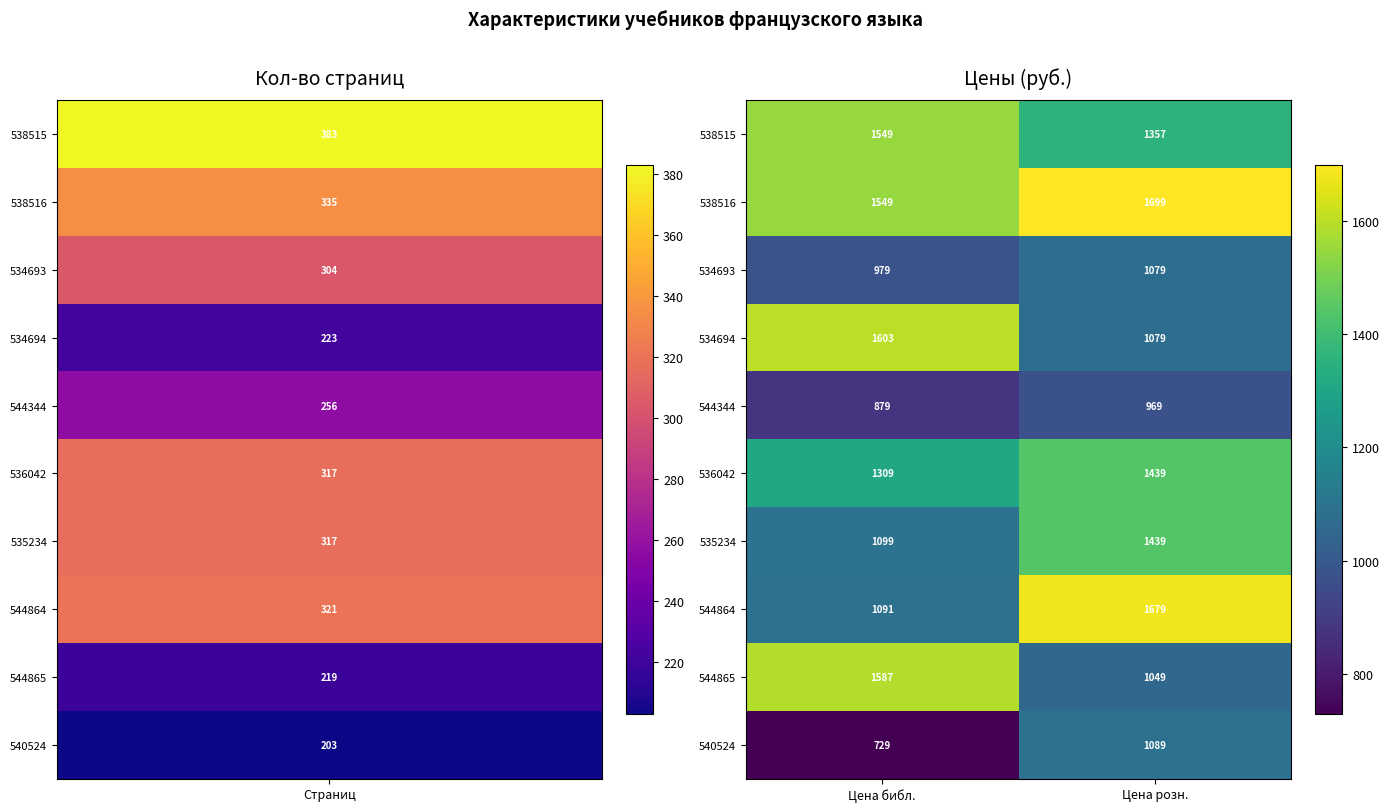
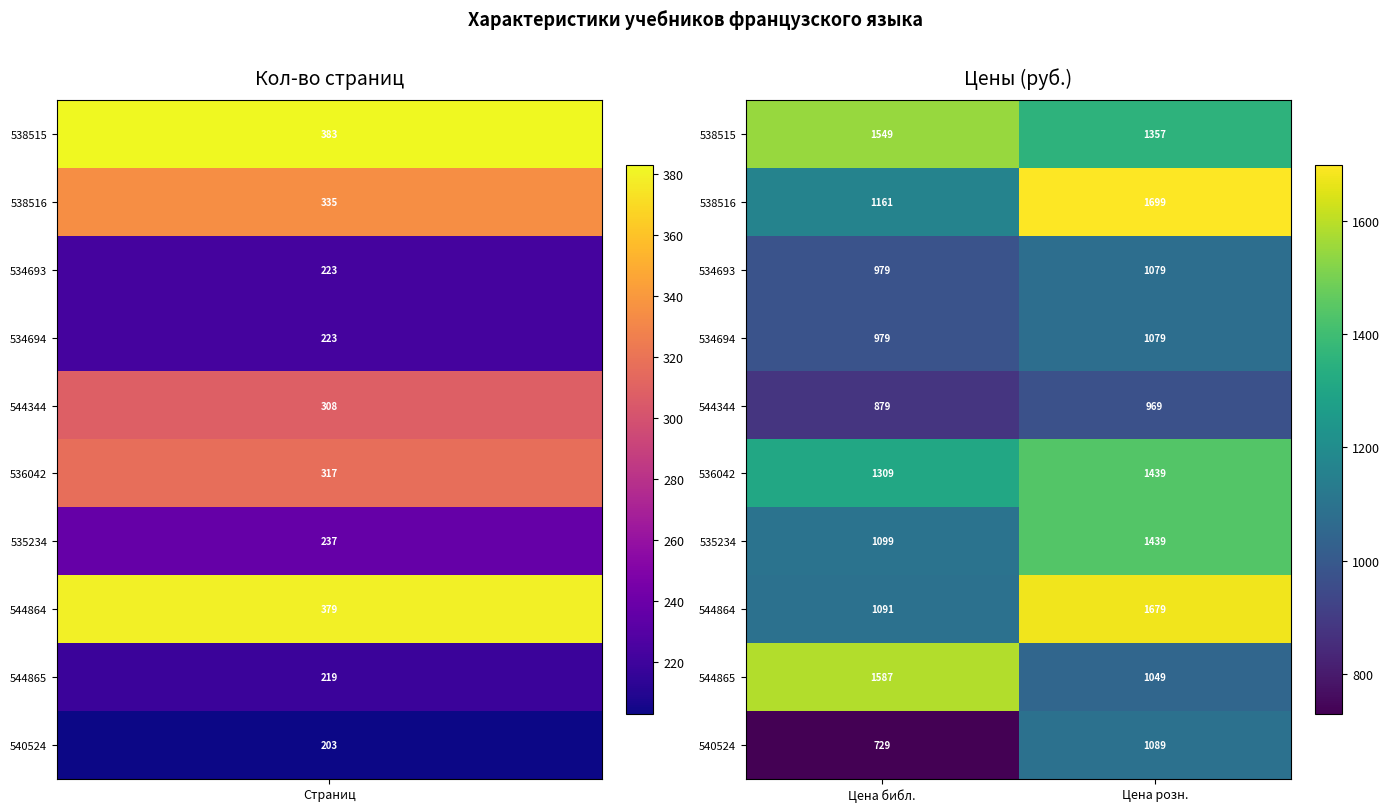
  {
    "Кол-во страниц": {
      "538515": {
        "Страниц": 383
      },
      "538516": {
        "Страниц": 335
      },
      "534693": {
-       "Страниц": 304
+       "Страниц": 223
      },
      "534694": {
        "Страниц": 223
      },
      "544344": {
-       "Страниц": 256
+       "Страниц": 308
      },
      "536042": {
        "Страниц": 317
      },
      "535234": {
-       "Страниц": 317
+       "Страниц": 237
      },
      "544864": {
-       "Страниц": 321
+       "Страниц": 379
      },
      "544865": {
        "Страниц": 219
      },
      "540524": {
        "Страниц": 203
      }
    },
    "Цены (руб.)": {
      "538515": {
        "Цена библ.": 1549,
        "Цена розн.": 1357
      },
      "538516": {
-       "Цена библ.": 1549,
+       "Цена библ.": 1161,
        "Цена розн.": 1699
      },
      "534693": {
        "Цена библ.": 979,
        "Цена розн.": 1079
      },
      "534694": {
-       "Цена библ.": 1603,
+       "Цена библ.": 979,
        "Цена розн.": 1079
      },
      "544344": {
        "Цена библ.": 879,
        "Цена розн.": 969
      },
      "536042": {
        "Цена библ.": 1309,
        "Цена розн.": 1439
      },
      "535234": {
        "Цена библ.": 1099,
        "Цена розн.": 1439
      },
      "544864": {
        "Цена библ.": 1091,
        "Цена розн.": 1679
      },
      "544865": {
        "Цена библ.": 1587,
        "Цена розн.": 1049
      },
      "540524": {
        "Цена библ.": 729,
        "Цена розн.": 1089
      }
    }
  }
